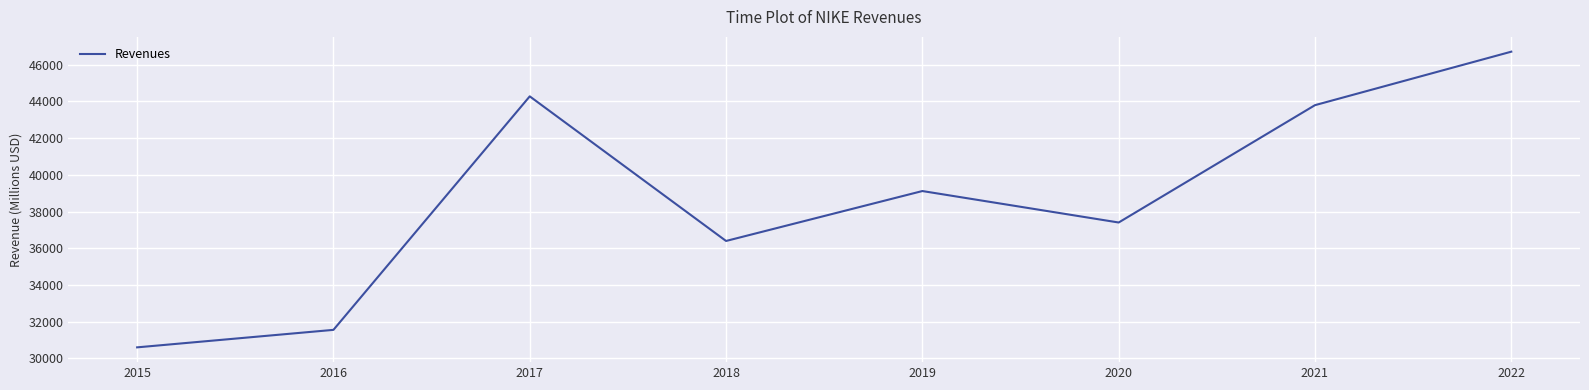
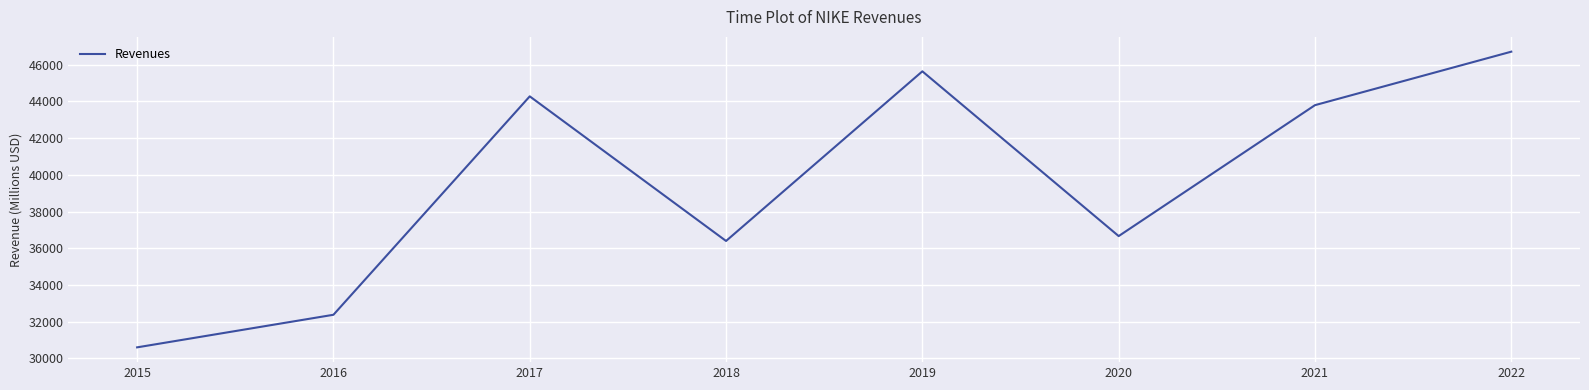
  {
    "2015": 30600,
-   "2016": 31600,
+   "2016": 32400,
    "2017": 44300,
    "2018": 36400,
-   "2019": 39100,
-   "2020": 37400,
+   "2019": 45600,
+   "2020": 36700,
    "2021": 43800,
    "2022": 46700
  }
